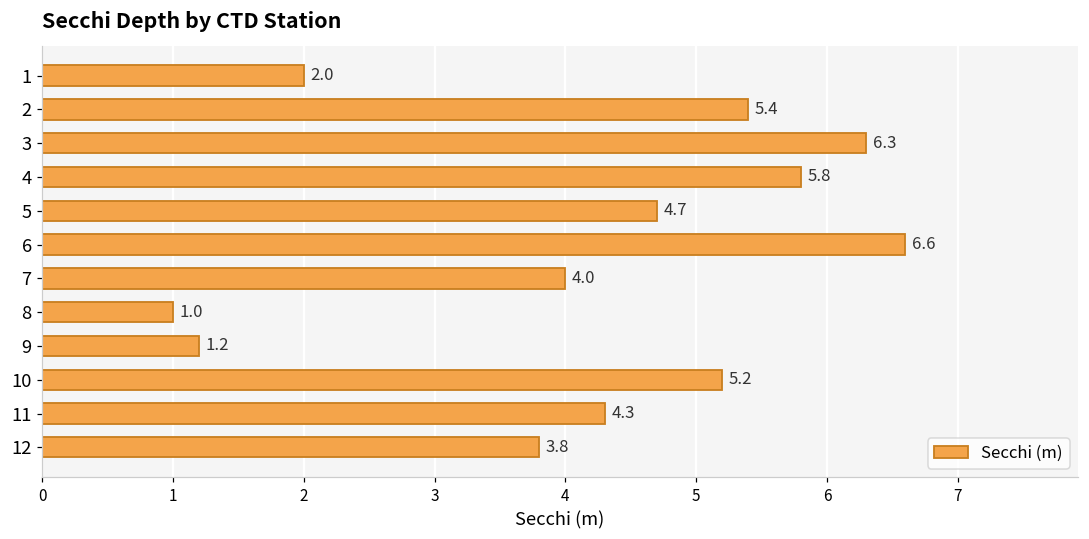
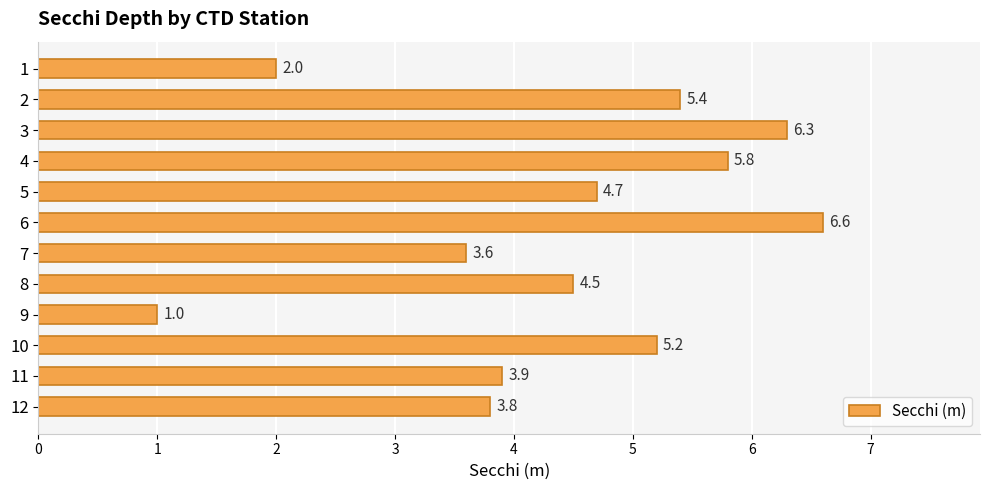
  {
    "1": 2.0,
    "2": 5.4,
    "3": 6.3,
    "4": 5.8,
    "5": 4.7,
    "6": 6.6,
-   "7": 4.0,
-   "8": 1.0,
-   "9": 1.2,
+   "7": 3.6,
+   "8": 4.5,
+   "9": 1.0,
    "10": 5.2,
-   "11": 4.3,
+   "11": 3.9,
    "12": 3.8
  }
